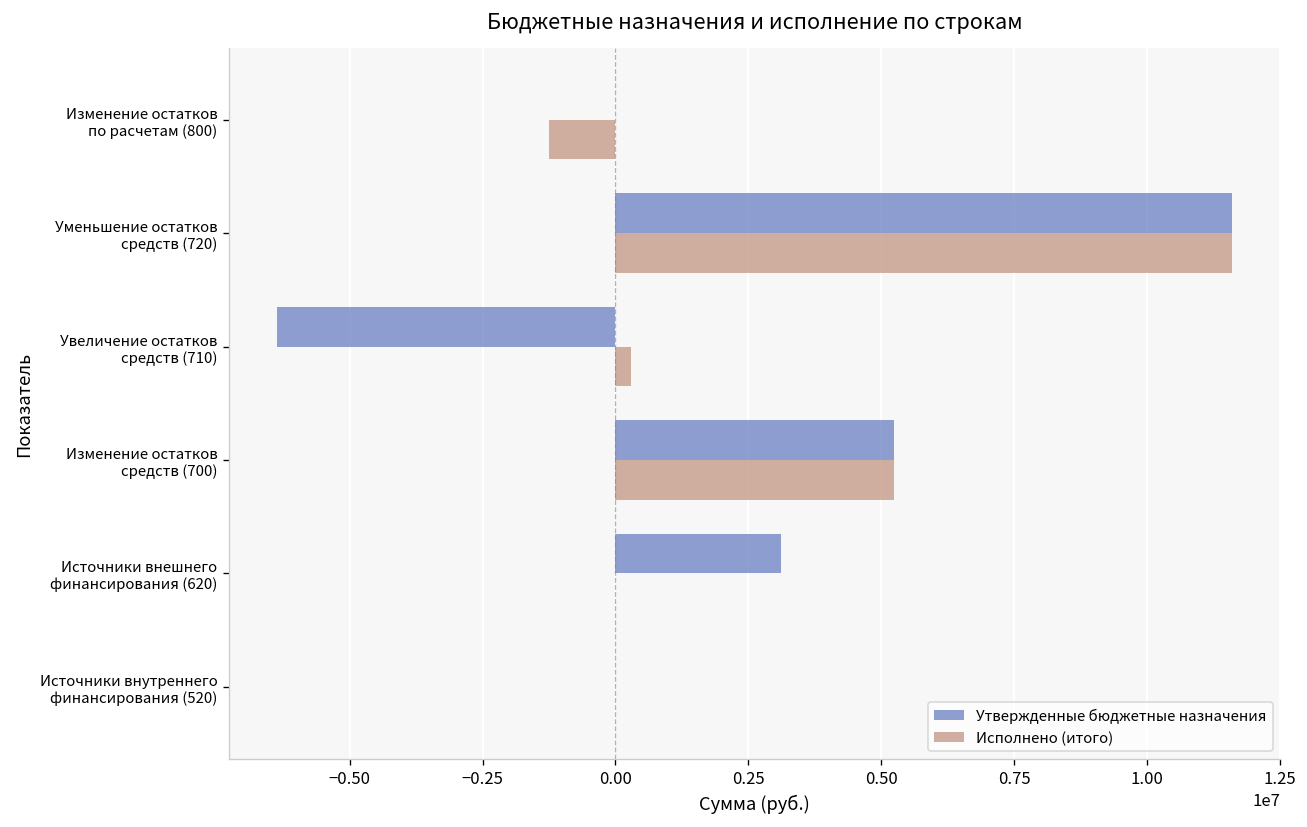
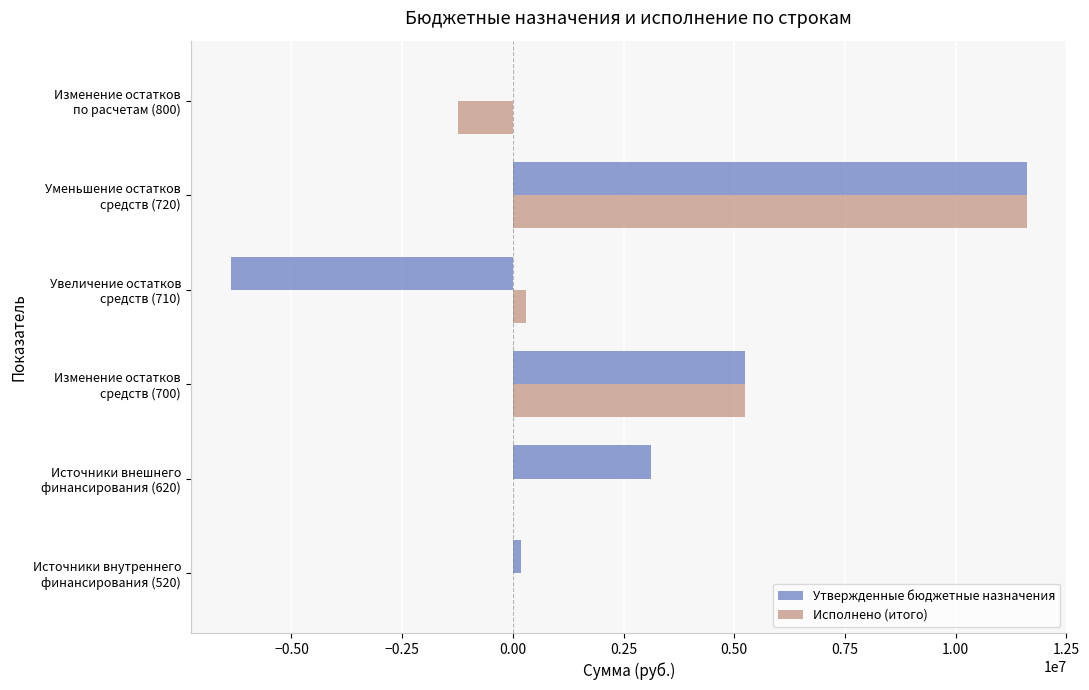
  {
    "Утвержденные бюджетные назначения": {
      "Изменение остатков по расчетам (800)": 0,
      "Уменьшение остатков средств (720)": 11600000,
      "Увеличение остатков средств (710)": -6400000,
      "Изменение остатков средств (700)": 5200000,
      "Источники внешнего финансирования (620)": 3100000,
-     "Источники внутреннего финансирования (520)": 0
+     "Источники внутреннего финансирования (520)": 200000
    },
    "Исполнено (итого)": {
      "Изменение остатков по расчетам (800)": -1200000,
      "Уменьшение остатков средств (720)": 11600000,
      "Увеличение остатков средств (710)": 300000,
      "Изменение остатков средств (700)": 5200000,
      "Источники внешнего финансирования (620)": 0,
      "Источники внутреннего финансирования (520)": 0
    }
  }
